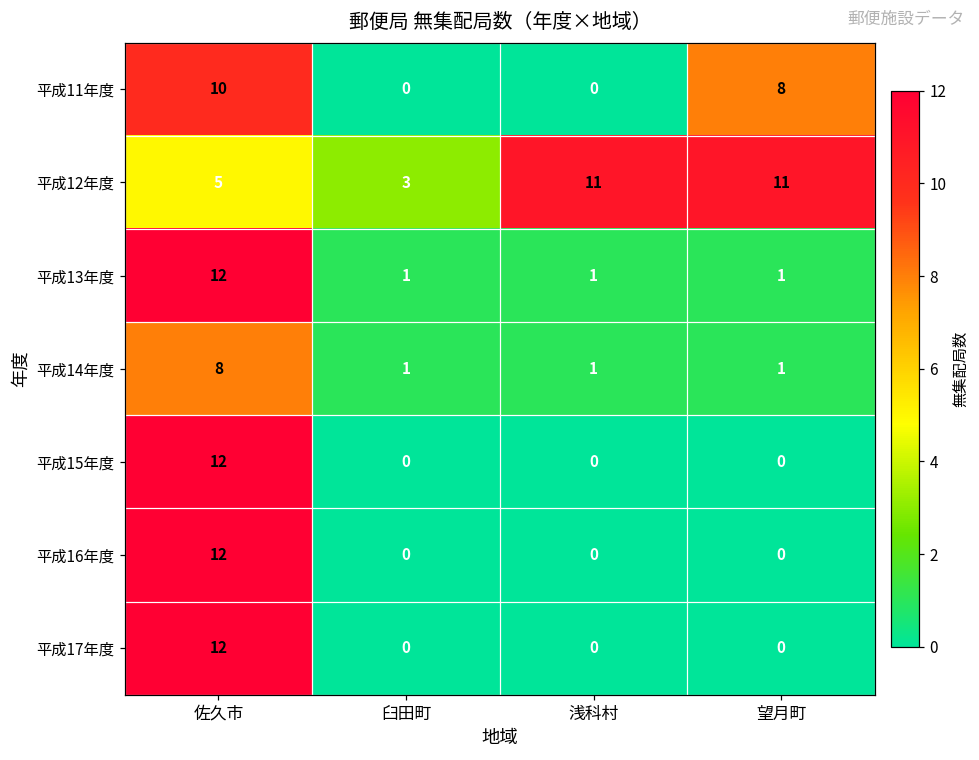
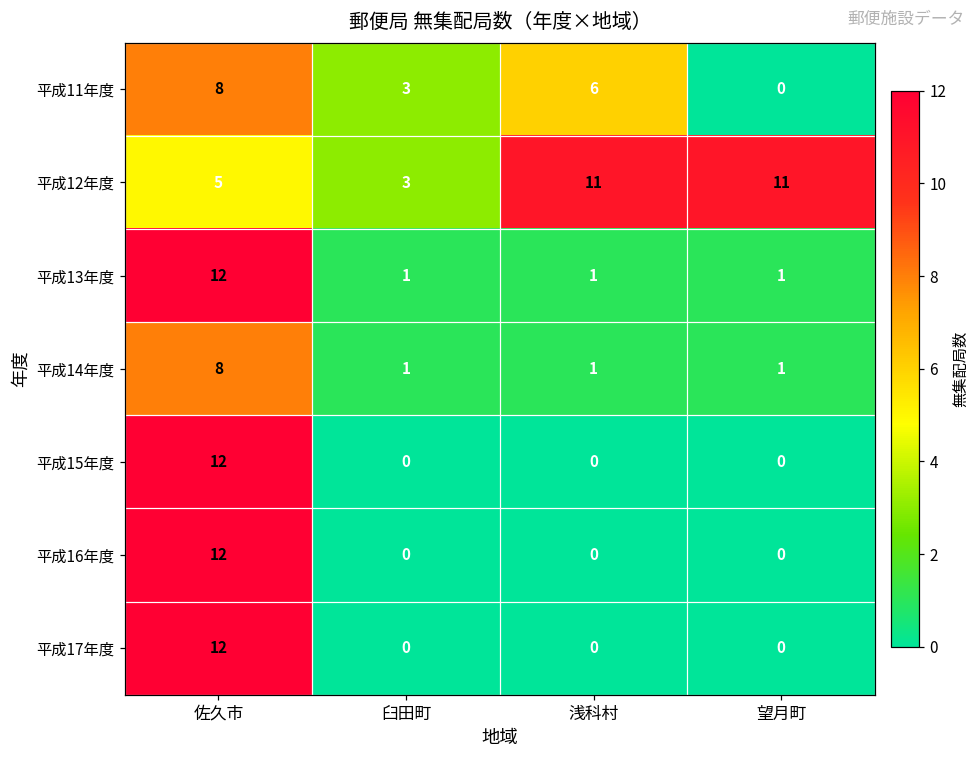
  {
    "平成11年度": {
-     "佐久市": 10,
-     "臼田町": 0,
-     "浅科村": 0,
-     "望月町": 8
+     "佐久市": 8,
+     "臼田町": 3,
+     "浅科村": 6,
+     "望月町": 0
    },
    "平成12年度": {
      "佐久市": 5,
      "臼田町": 3,
      "浅科村": 11,
      "望月町": 11
    },
    "平成13年度": {
      "佐久市": 12,
      "臼田町": 1,
      "浅科村": 1,
      "望月町": 1
    },
    "平成14年度": {
      "佐久市": 8,
      "臼田町": 1,
      "浅科村": 1,
      "望月町": 1
    },
    "平成15年度": {
      "佐久市": 12,
      "臼田町": 0,
      "浅科村": 0,
      "望月町": 0
    },
    "平成16年度": {
      "佐久市": 12,
      "臼田町": 0,
      "浅科村": 0,
      "望月町": 0
    },
    "平成17年度": {
      "佐久市": 12,
      "臼田町": 0,
      "浅科村": 0,
      "望月町": 0
    }
  }
